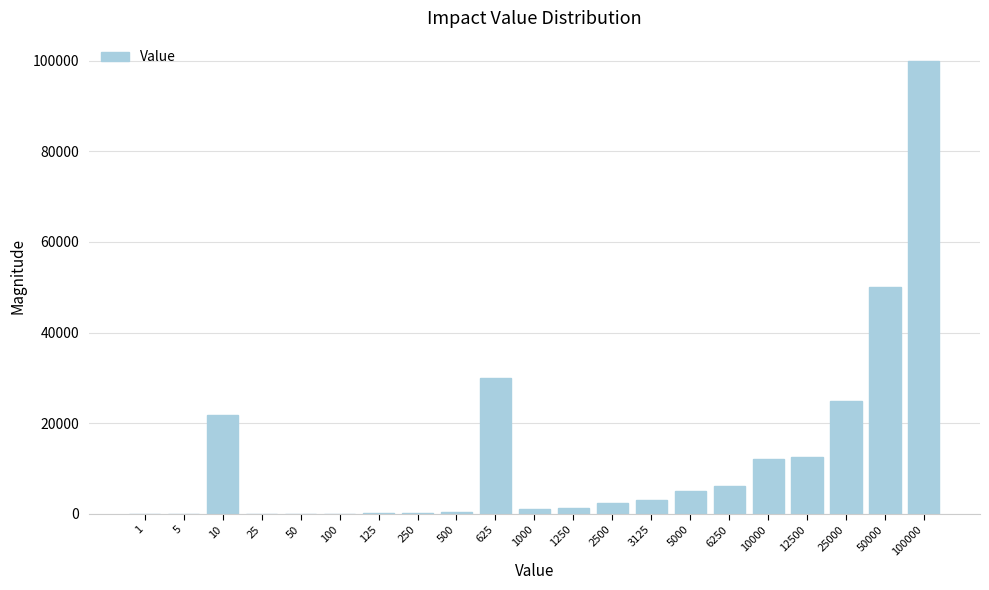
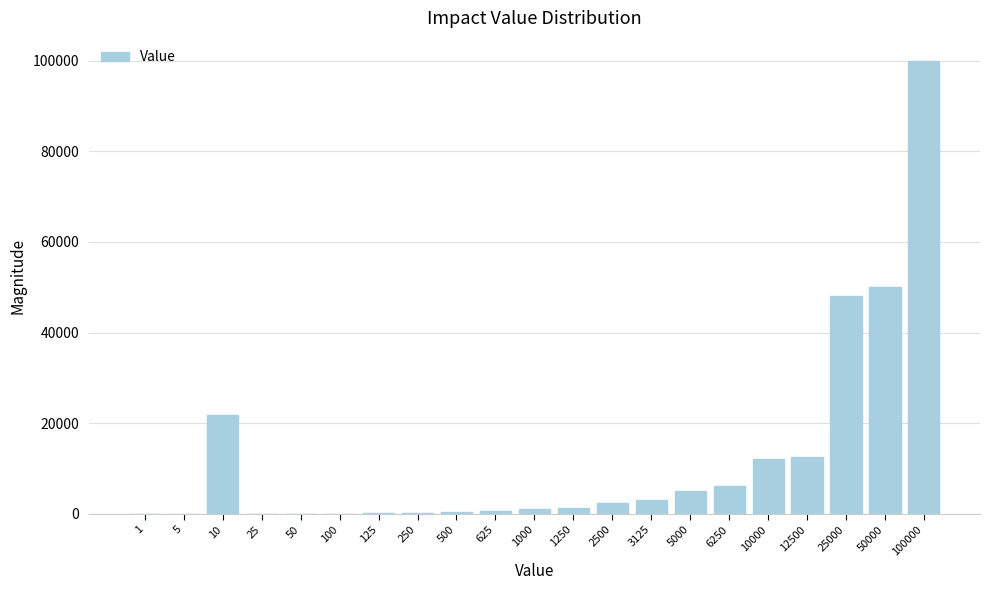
  {
    "10": 22000,
-   "625": 30000,
+   "625": 1000,
    "1000": 1000,
    "1250": 1000,
    "2500": 3000,
    "3125": 3000,
    "5000": 5000,
    "6250": 6000,
    "10000": 12000,
    "12500": 13000,
-   "25000": 25000,
+   "25000": 48000,
    "50000": 50000,
    "100000": 100000
  }
